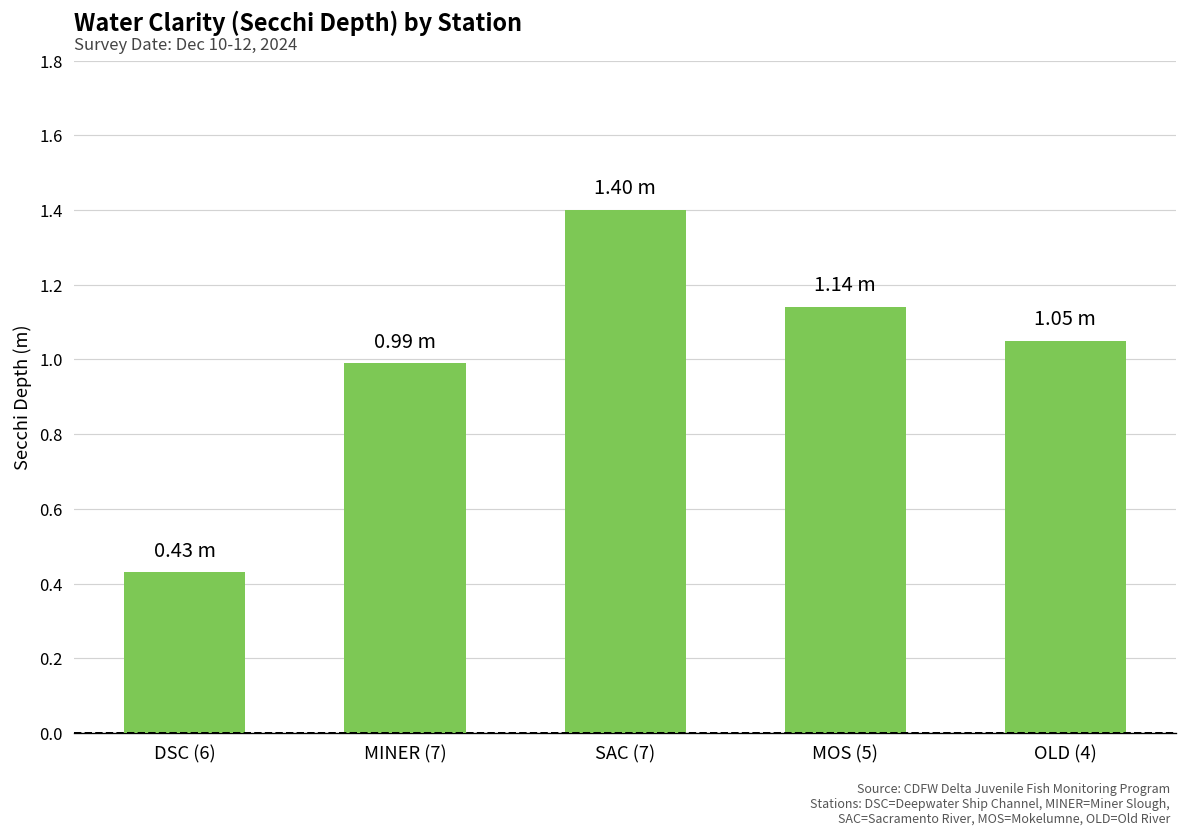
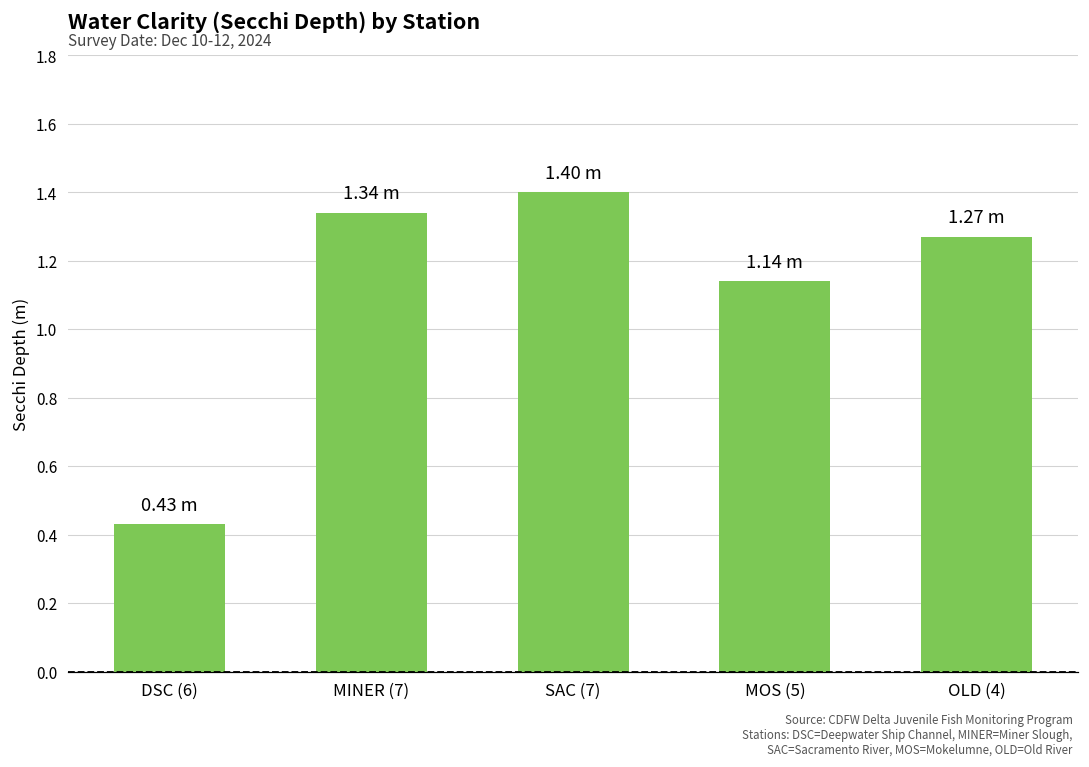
  {
    "DSC (6)": 0.43,
-   "MINER (7)": 0.99,
+   "MINER (7)": 1.34,
    "SAC (7)": 1.40,
    "MOS (5)": 1.14,
-   "OLD (4)": 1.05
+   "OLD (4)": 1.27
  }
